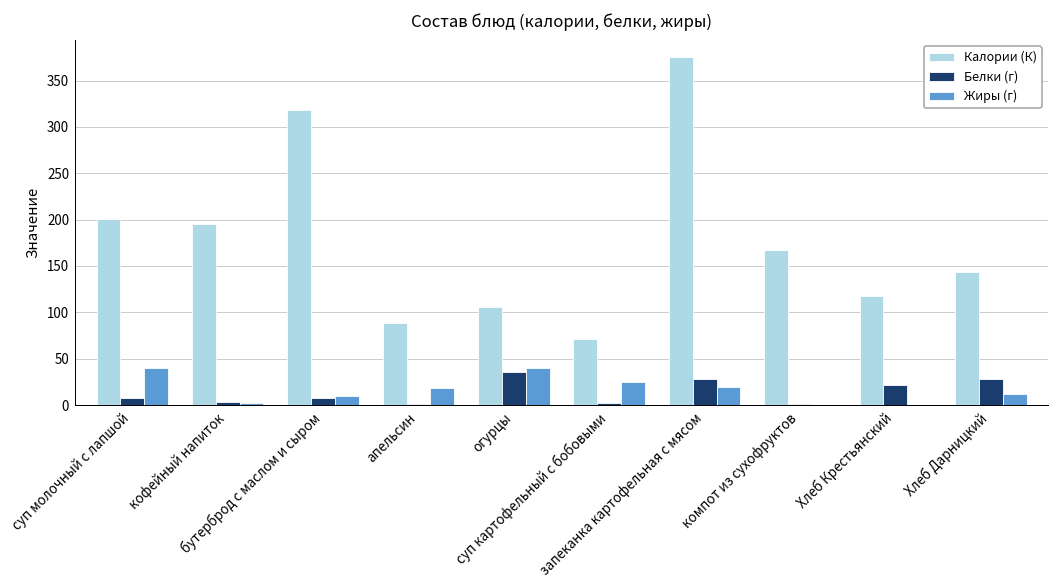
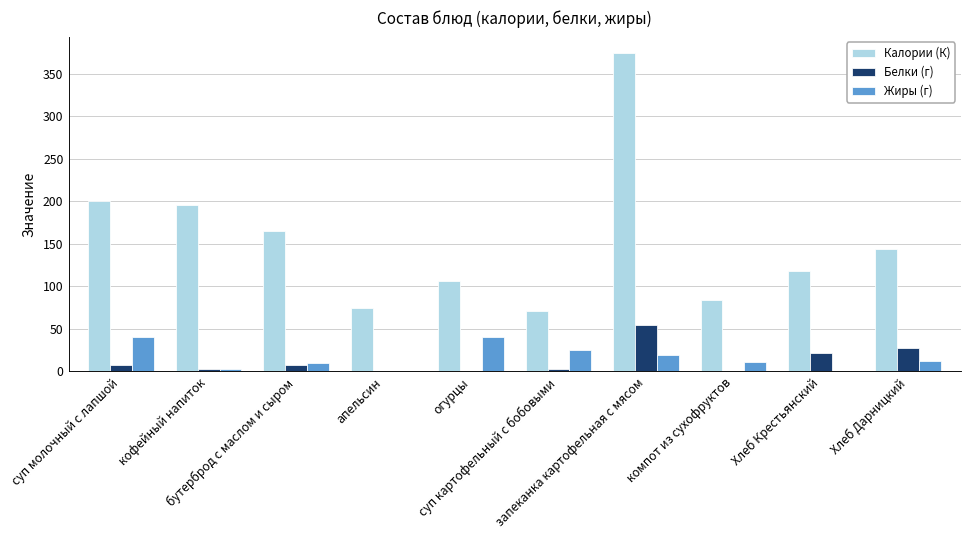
  {
    "Калории (К)": {
      "суп молочный с лапшой": 200,
      "кофейный напиток": 200,
-     "бутерброд с маслом и сыром": 320,
-     "апельсин": 90,
+     "бутерброд с маслом и сыром": 170,
+     "апельсин": 70,
      "огурцы": 110,
      "суп картофельный с бобовыми": 70,
      "запеканка картофельная с мясом": 380,
-     "компот из сухофруктов": 170,
+     "компот из сухофруктов": 80,
      "Хлеб Крестьянский": 120,
      "Хлеб Дарницкий": 140
    },
    "Белки (г)": {
      "суп молочный с лапшой": 10,
      "бутерброд с маслом и сыром": 10,
-     "огурцы": 40,
-     "запеканка картофельная с мясом": 30,
+     "огурцы": 0,
+     "запеканка картофельная с мясом": 50,
      "Хлеб Крестьянский": 20,
      "Хлеб Дарницкий": 30
    },
    "Жиры (г)": {
      "суп молочный с лапшой": 40,
      "бутерброд с маслом и сыром": 10,
-     "апельсин": 20,
+     "апельсин": 0,
      "огурцы": 40,
      "суп картофельный с бобовыми": 30,
      "запеканка картофельная с мясом": 20,
-     "компот из сухофруктов": 0,
+     "компот из сухофруктов": 10,
      "Хлеб Дарницкий": 10
    }
  }
